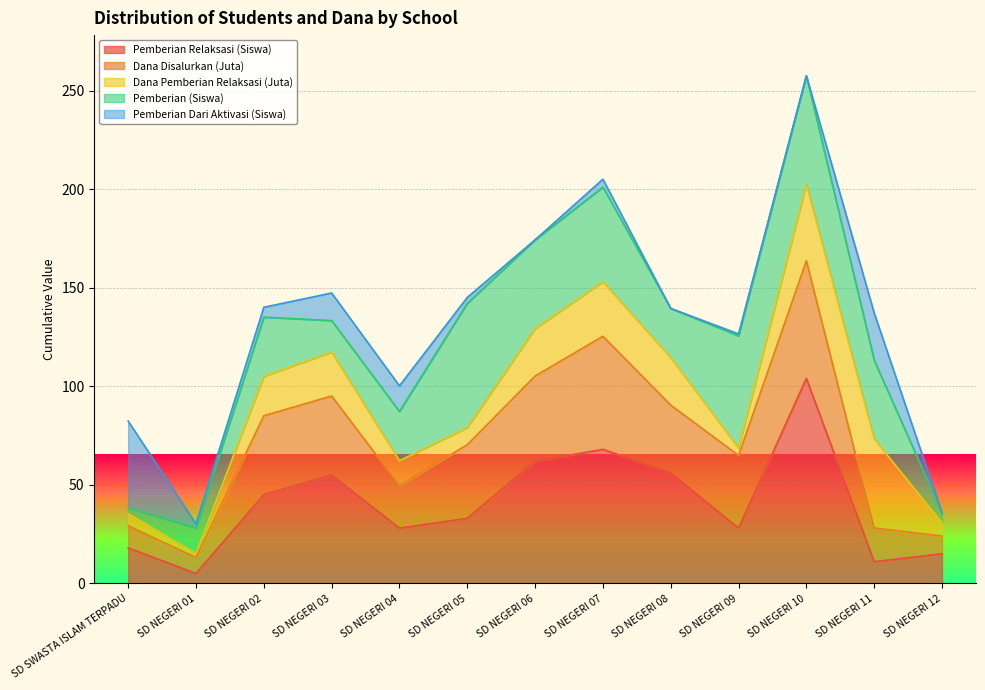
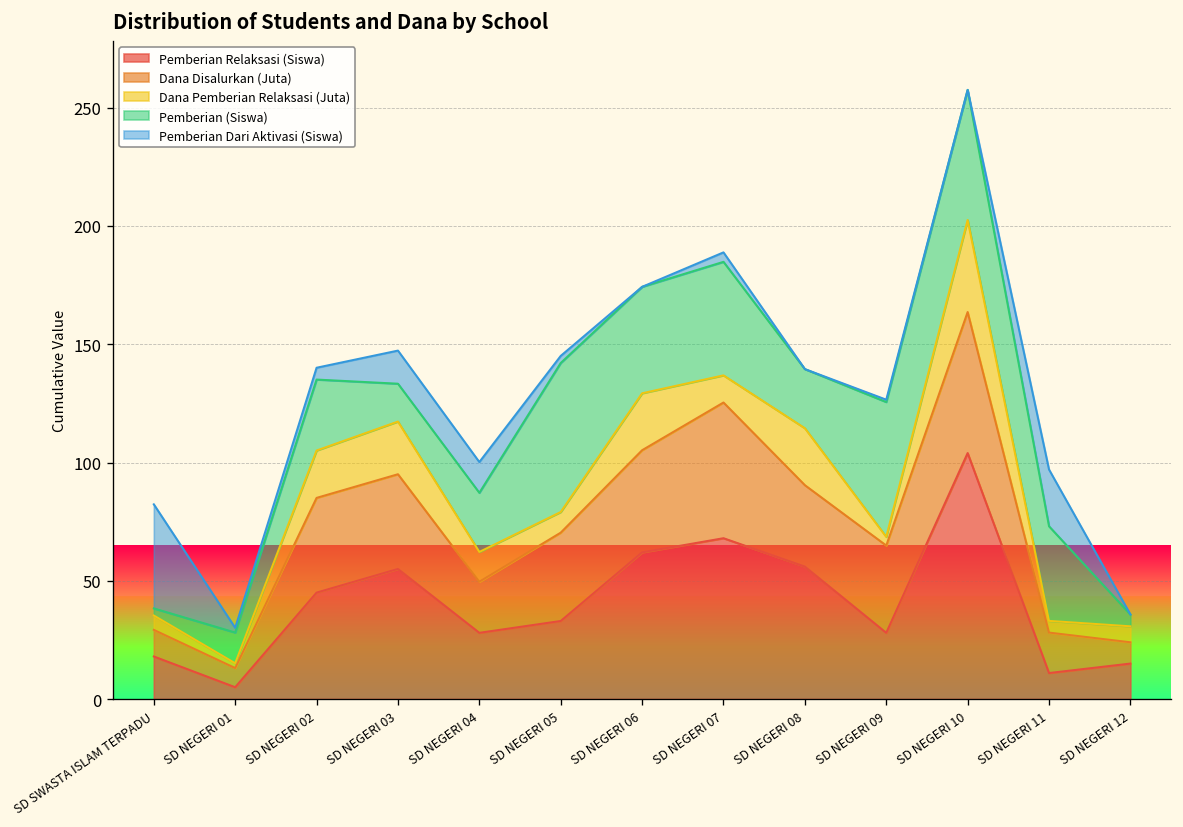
  {
    "Dana Pemberian Relaksasi (Juta)": {
      "SD SWASTA ISLAM TERPADU": 6,
      "SD NEGERI 01": 2,
      "SD NEGERI 02": 20,
      "SD NEGERI 03": 22,
      "SD NEGERI 04": 13,
      "SD NEGERI 05": 9,
      "SD NEGERI 06": 24,
-     "SD NEGERI 07": 28,
+     "SD NEGERI 07": 11,
      "SD NEGERI 08": 24,
      "SD NEGERI 09": 4,
      "SD NEGERI 10": 39,
-     "SD NEGERI 11": 45,
+     "SD NEGERI 11": 5,
      "SD NEGERI 12": 7
    },
    "Pemberian (Siswa)": {
      "SD SWASTA ISLAM TERPADU": 3,
      "SD NEGERI 01": 13,
      "SD NEGERI 02": 30,
      "SD NEGERI 03": 16,
      "SD NEGERI 04": 25,
      "SD NEGERI 05": 63,
      "SD NEGERI 07": 48,
      "SD NEGERI 11": 40
    },
    "Pemberian Dari Aktivasi (Siswa)": {
      "SD SWASTA ISLAM TERPADU": 44,
      "SD NEGERI 01": 2,
      "SD NEGERI 02": 5,
      "SD NEGERI 03": 14,
      "SD NEGERI 04": 13,
      "SD NEGERI 05": 3,
      "SD NEGERI 07": 4,
      "SD NEGERI 11": 24
    }
  }
